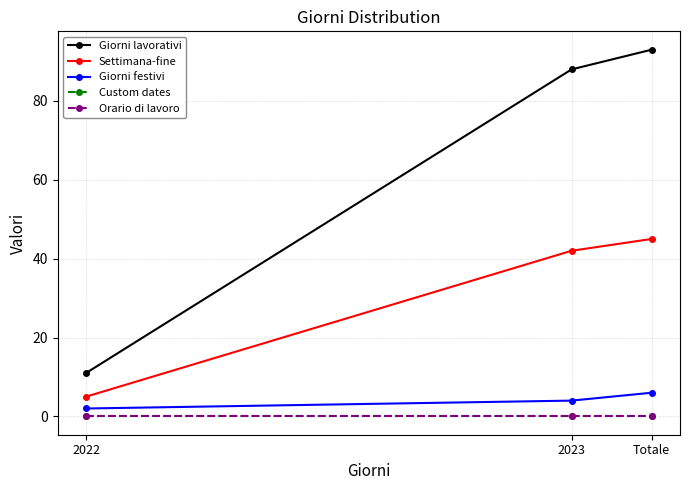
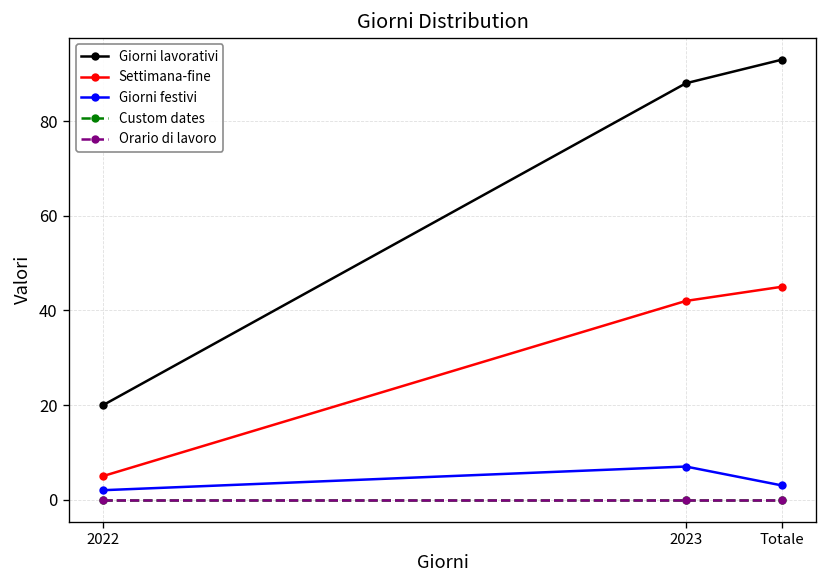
  {
    "Giorni lavorativi": {
-     "2022": 11,
+     "2022": 20,
      "2023": 88,
      "Totale": 93
    },
    "Settimana-fine": {
      "2022": 5,
      "2023": 42,
      "Totale": 45
    },
    "Giorni festivi": {
      "2022": 2,
-     "2023": 4,
-     "Totale": 6
+     "2023": 7,
+     "Totale": 3
    },
    "Orario di lavoro": {
      "2022": 0,
      "2023": 0,
      "Totale": 0
    }
  }
